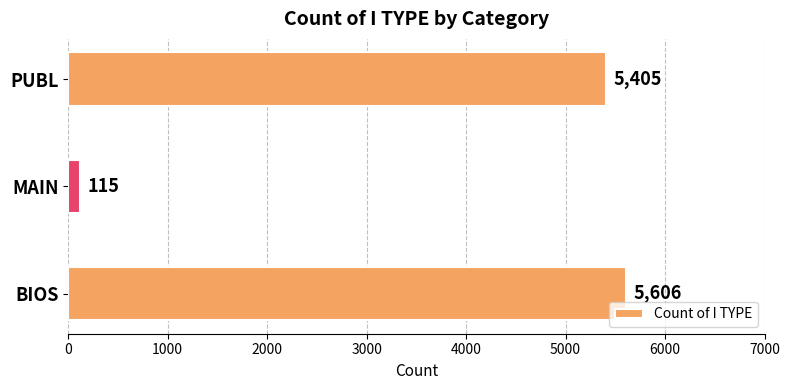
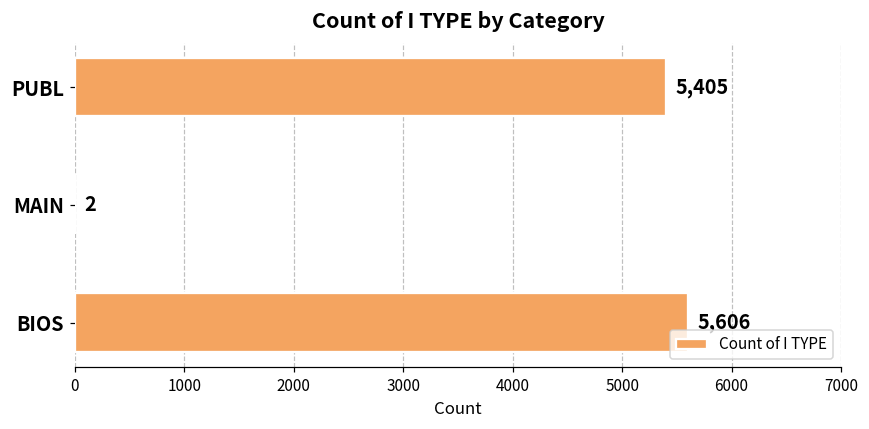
  {
    "PUBL": "5,405",
-   "MAIN": "115"
+   "MAIN": "2"
  }
